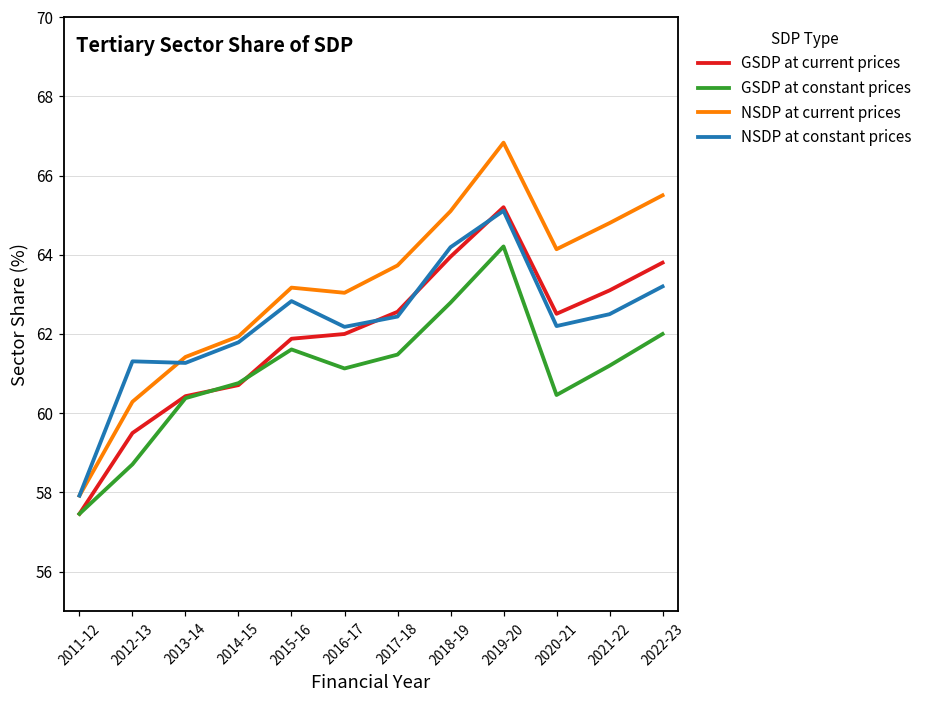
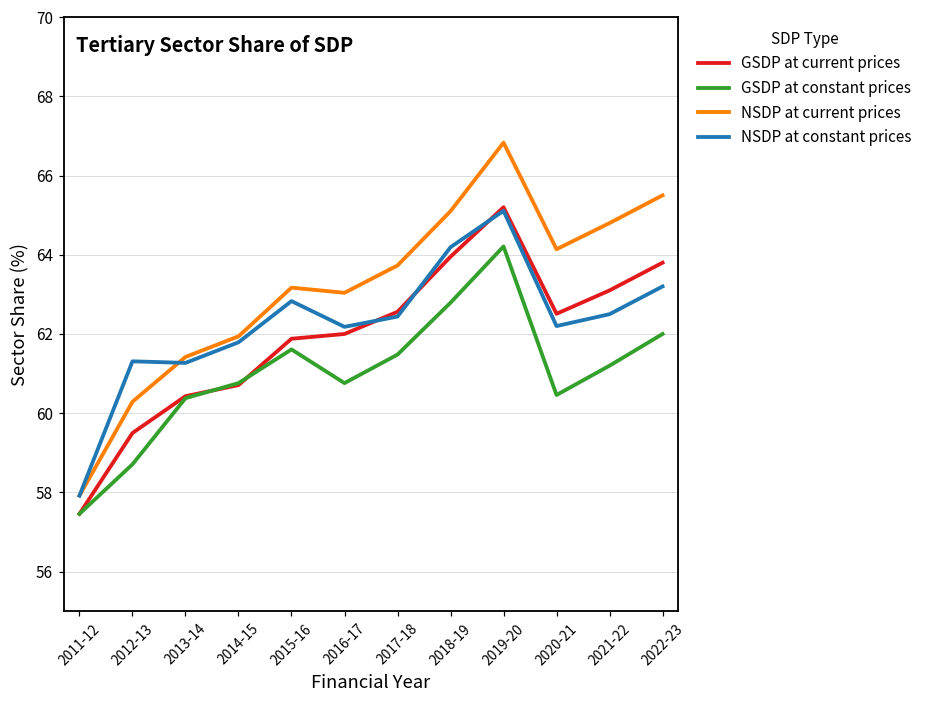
  {
    "GSDP at current prices": {
      "2012-13": 59.5,
      "2015-16": 61.9,
      "2016-17": 62.0,
      "2017-18": 62.6,
      "2018-19": 64.0,
      "2019-20": 65.2,
      "2020-21": 62.5,
      "2021-22": 63.1,
      "2022-23": 63.8
    },
    "GSDP at constant prices": {
      "2012-13": 58.7,
      "2015-16": 61.6,
-     "2016-17": 61.1,
+     "2016-17": 60.8,
      "2017-18": 61.5,
      "2018-19": 62.8,
      "2019-20": 64.2,
      "2020-21": 60.5,
      "2021-22": 61.2,
      "2022-23": 62.0
    },
    "NSDP at current prices": {
      "2012-13": 60.3,
      "2013-14": 61.4,
      "2014-15": 61.9,
      "2015-16": 63.2,
      "2016-17": 63.0,
      "2017-18": 63.7,
      "2018-19": 65.1,
      "2019-20": 66.8,
      "2020-21": 64.1,
      "2021-22": 64.8,
      "2022-23": 65.5
    },
    "NSDP at constant prices": {
      "2012-13": 61.3,
      "2013-14": 61.3,
      "2014-15": 61.8,
      "2015-16": 62.8,
      "2016-17": 62.2,
      "2017-18": 62.4,
      "2018-19": 64.2,
      "2019-20": 65.1,
      "2020-21": 62.2,
      "2021-22": 62.5,
      "2022-23": 63.2
    }
  }
